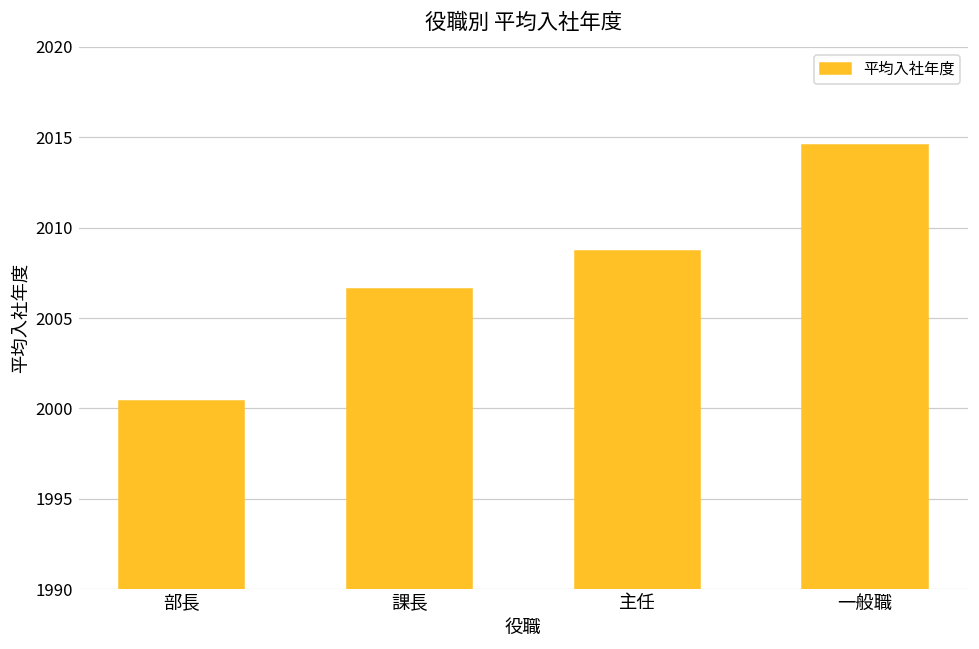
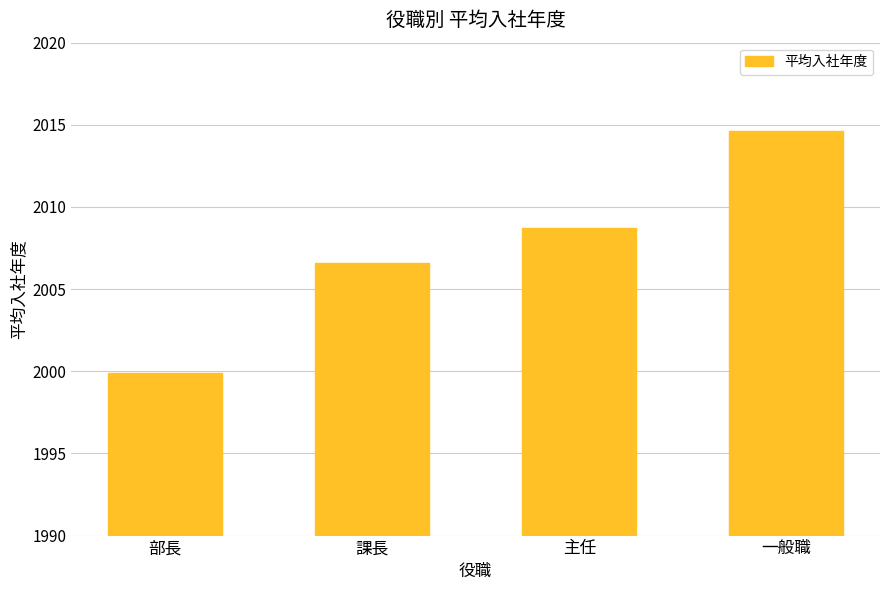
  {
-   "部長": 2000.4,
+   "部長": 1999.9,
    "課長": 2006.6,
    "主任": 2008.7,
    "一般職": 2014.6
  }
